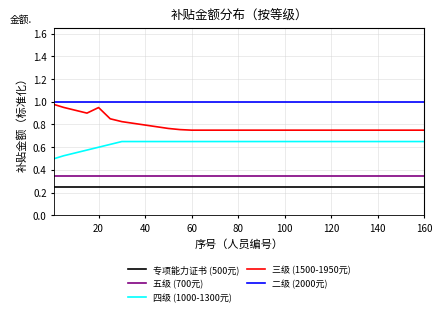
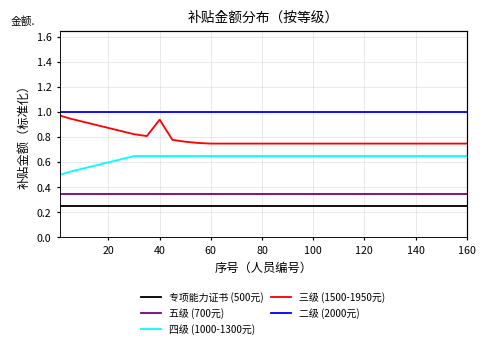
  {
    "专项能力证书 (500元)": {
      "20": 0.25,
      "40": 0.25,
      "60": 0.25,
      "80": 0.25,
      "100": 0.25,
      "120": 0.25,
      "140": 0.25,
      "160": 0.25
    },
    "五级 (700元)": {
      "20": 0.35,
      "40": 0.35,
      "60": 0.35,
      "80": 0.35,
      "100": 0.35,
      "120": 0.35,
      "140": 0.35,
      "160": 0.35
    },
    "四级 (1000-1300元)": {
      "20": 0.60,
      "40": 0.65,
      "60": 0.65,
      "80": 0.65,
      "100": 0.65,
      "120": 0.65,
      "140": 0.65,
      "160": 0.65
    },
    "三级 (1500-1950元)": {
-     "20": 0.95,
-     "40": 0.80,
+     "20": 0.88,
+     "40": 0.94,
      "60": 0.75,
      "80": 0.75,
      "100": 0.75,
      "120": 0.75,
      "140": 0.75,
      "160": 0.75
    },
    "二级 (2000元)": {
      "20": 1.00,
      "40": 1.00,
      "60": 1.00,
      "80": 1.00,
      "100": 1.00,
      "120": 1.00,
      "140": 1.00,
      "160": 1.00
    }
  }
